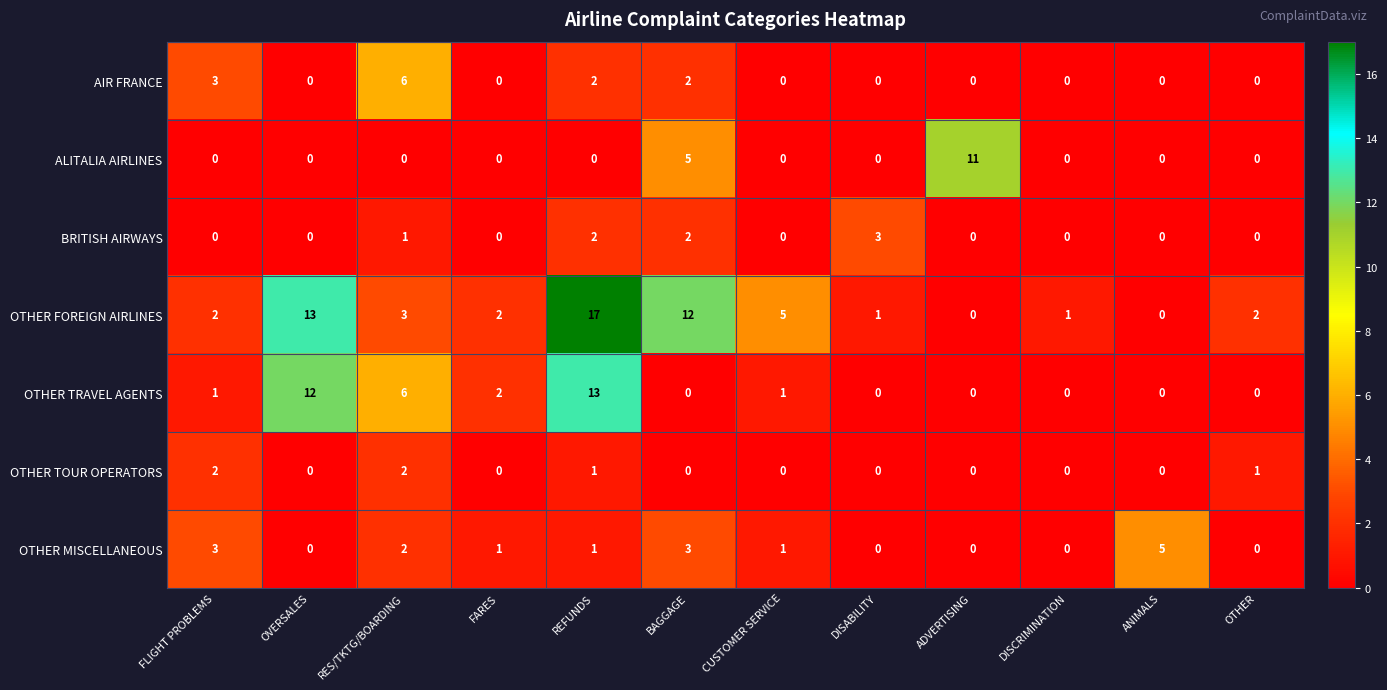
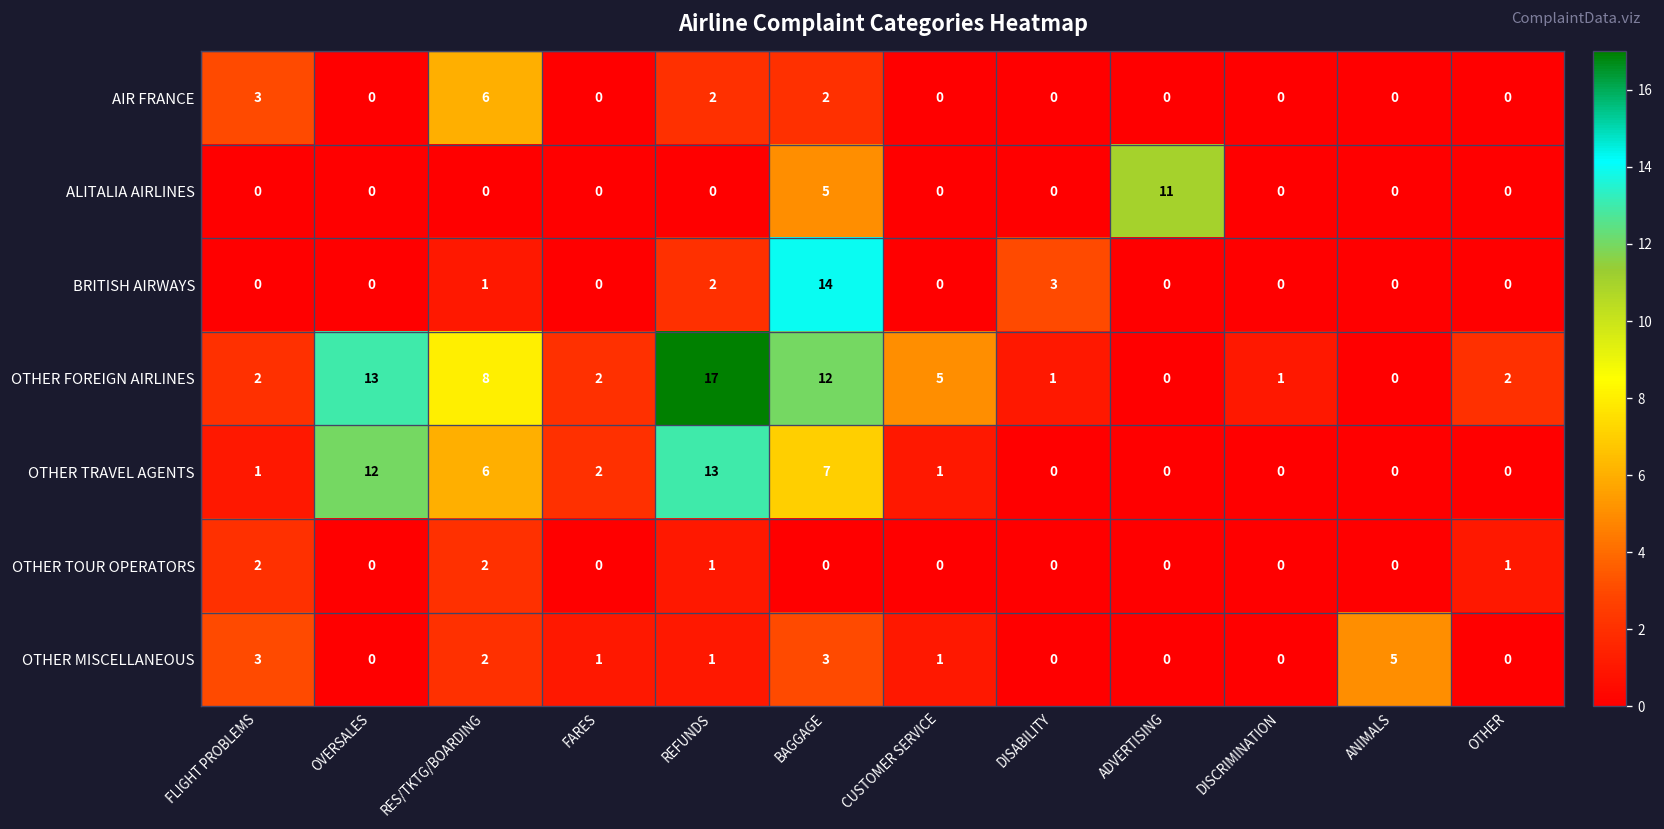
  {
    "AIR FRANCE": {
      "FLIGHT PROBLEMS": 3,
      "OVERSALES": 0,
      "RES/TKTG/BOARDING": 6,
      "FARES": 0,
      "REFUNDS": 2,
      "BAGGAGE": 2,
      "CUSTOMER SERVICE": 0,
      "DISABILITY": 0,
      "ADVERTISING": 0,
      "DISCRIMINATION": 0,
      "ANIMALS": 0,
      "OTHER": 0
    },
    "ALITALIA AIRLINES": {
      "FLIGHT PROBLEMS": 0,
      "OVERSALES": 0,
      "RES/TKTG/BOARDING": 0,
      "FARES": 0,
      "REFUNDS": 0,
      "BAGGAGE": 5,
      "CUSTOMER SERVICE": 0,
      "DISABILITY": 0,
      "ADVERTISING": 11,
      "DISCRIMINATION": 0,
      "ANIMALS": 0,
      "OTHER": 0
    },
    "BRITISH AIRWAYS": {
      "FLIGHT PROBLEMS": 0,
      "OVERSALES": 0,
      "RES/TKTG/BOARDING": 1,
      "FARES": 0,
      "REFUNDS": 2,
-     "BAGGAGE": 2,
+     "BAGGAGE": 14,
      "CUSTOMER SERVICE": 0,
      "DISABILITY": 3,
      "ADVERTISING": 0,
      "DISCRIMINATION": 0,
      "ANIMALS": 0,
      "OTHER": 0
    },
    "OTHER FOREIGN AIRLINES": {
      "FLIGHT PROBLEMS": 2,
      "OVERSALES": 13,
-     "RES/TKTG/BOARDING": 3,
+     "RES/TKTG/BOARDING": 8,
      "FARES": 2,
      "REFUNDS": 17,
      "BAGGAGE": 12,
      "CUSTOMER SERVICE": 5,
      "DISABILITY": 1,
      "ADVERTISING": 0,
      "DISCRIMINATION": 1,
      "ANIMALS": 0,
      "OTHER": 2
    },
    "OTHER TRAVEL AGENTS": {
      "FLIGHT PROBLEMS": 1,
      "OVERSALES": 12,
      "RES/TKTG/BOARDING": 6,
      "FARES": 2,
      "REFUNDS": 13,
-     "BAGGAGE": 0,
+     "BAGGAGE": 7,
      "CUSTOMER SERVICE": 1,
      "DISABILITY": 0,
      "ADVERTISING": 0,
      "DISCRIMINATION": 0,
      "ANIMALS": 0,
      "OTHER": 0
    },
    "OTHER TOUR OPERATORS": {
      "FLIGHT PROBLEMS": 2,
      "OVERSALES": 0,
      "RES/TKTG/BOARDING": 2,
      "FARES": 0,
      "REFUNDS": 1,
      "BAGGAGE": 0,
      "CUSTOMER SERVICE": 0,
      "DISABILITY": 0,
      "ADVERTISING": 0,
      "DISCRIMINATION": 0,
      "ANIMALS": 0,
      "OTHER": 1
    },
    "OTHER MISCELLANEOUS": {
      "FLIGHT PROBLEMS": 3,
      "OVERSALES": 0,
      "RES/TKTG/BOARDING": 2,
      "FARES": 1,
      "REFUNDS": 1,
      "BAGGAGE": 3,
      "CUSTOMER SERVICE": 1,
      "DISABILITY": 0,
      "ADVERTISING": 0,
      "DISCRIMINATION": 0,
      "ANIMALS": 5,
      "OTHER": 0
    }
  }
